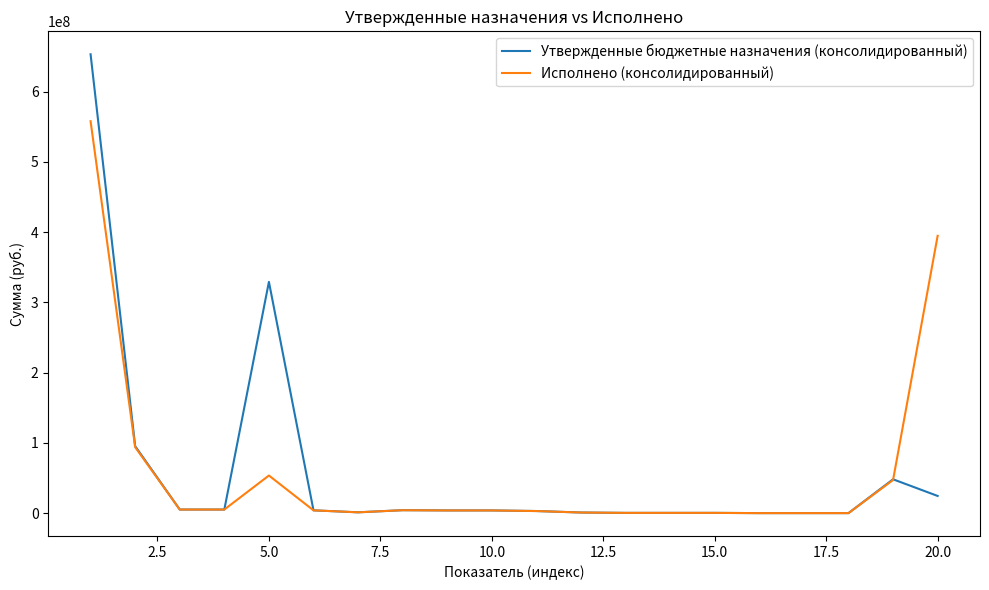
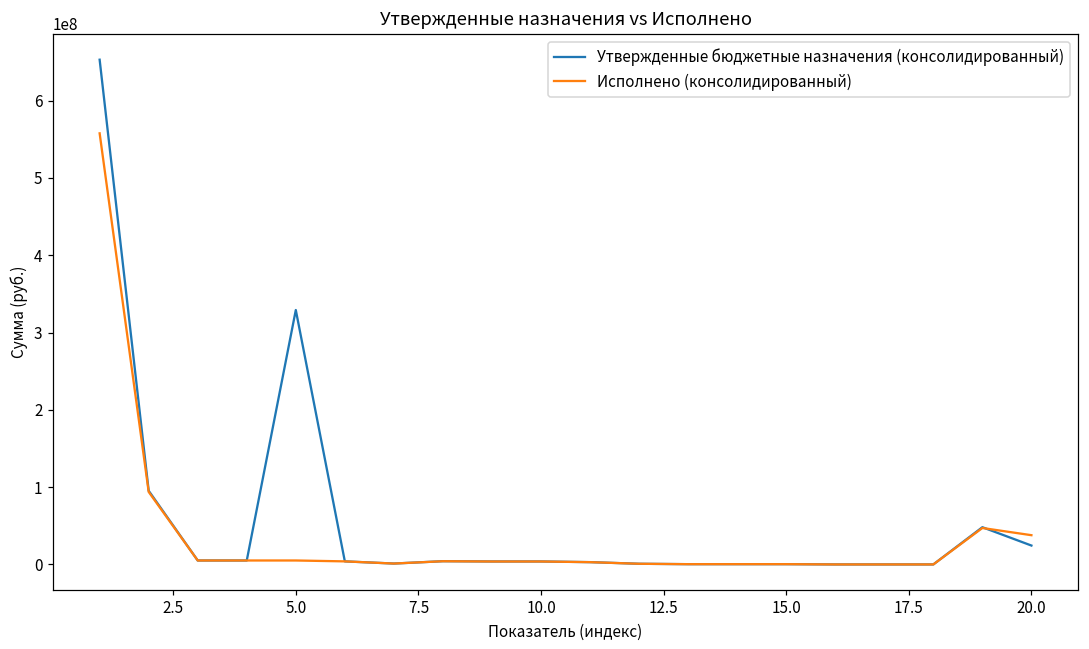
  {
    "Утвержденные бюджетные назначения (консолидированный)": {
      "5.0": 330000000,
      "20.0": 20000000
    },
    "Исполнено (консолидированный)": {
-     "5.0": 50000000,
-     "20.0": 390000000
+     "5.0": 10000000,
+     "20.0": 40000000
    }
  }
